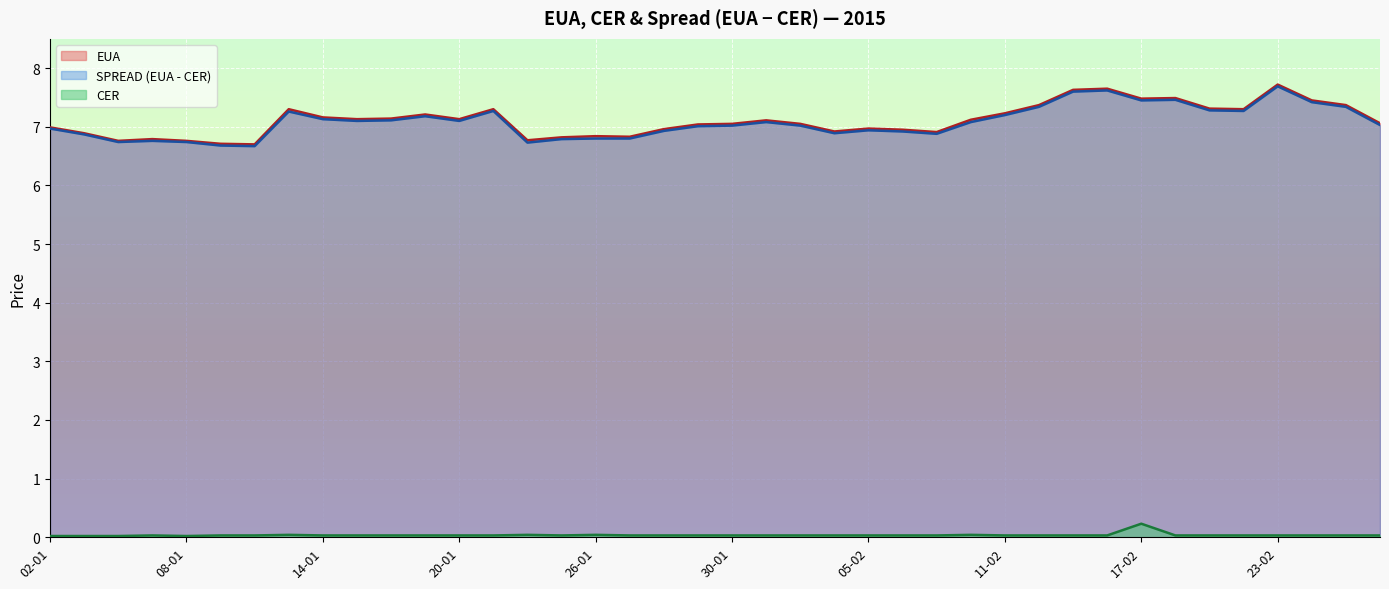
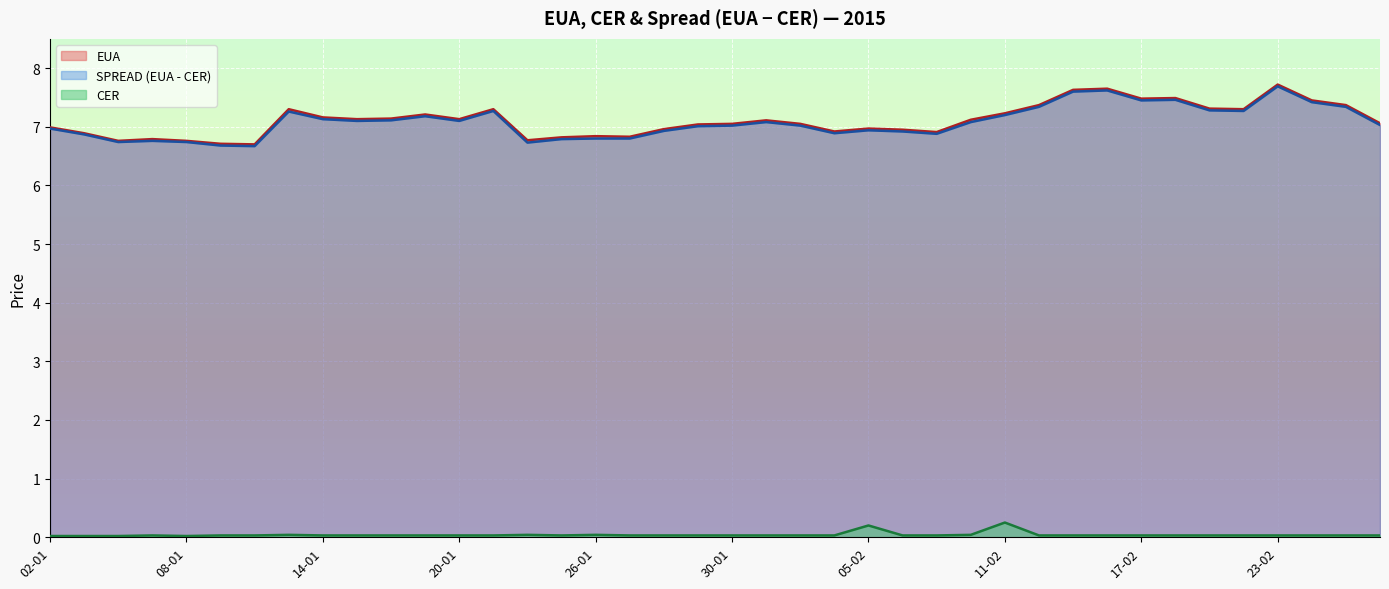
  {
    "CER": {
      "02-01": 0.0,
      "08-01": 0.0,
      "14-01": 0.0,
      "20-01": 0.0,
      "26-01": 0.0,
      "30-01": 0.0,
-     "05-02": 0.0,
-     "11-02": 0.0,
-     "17-02": 0.2,
+     "05-02": 0.2,
+     "11-02": 0.3,
+     "17-02": 0.0,
      "23-02": 0.0
    }
  }
